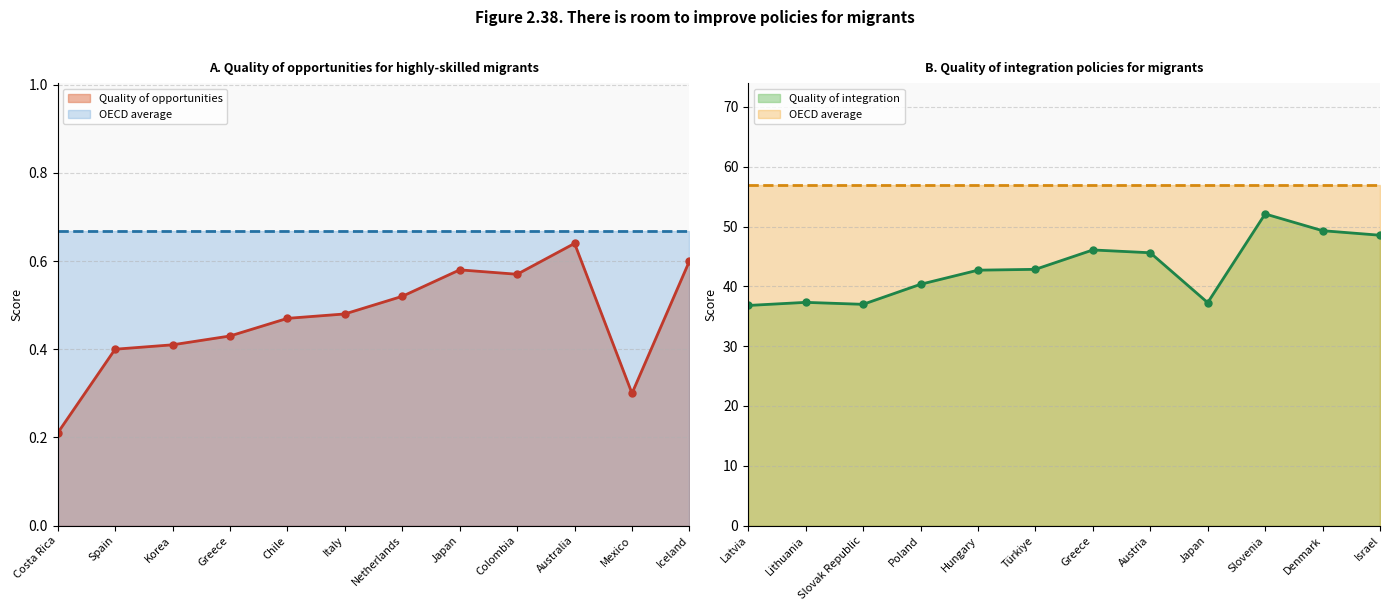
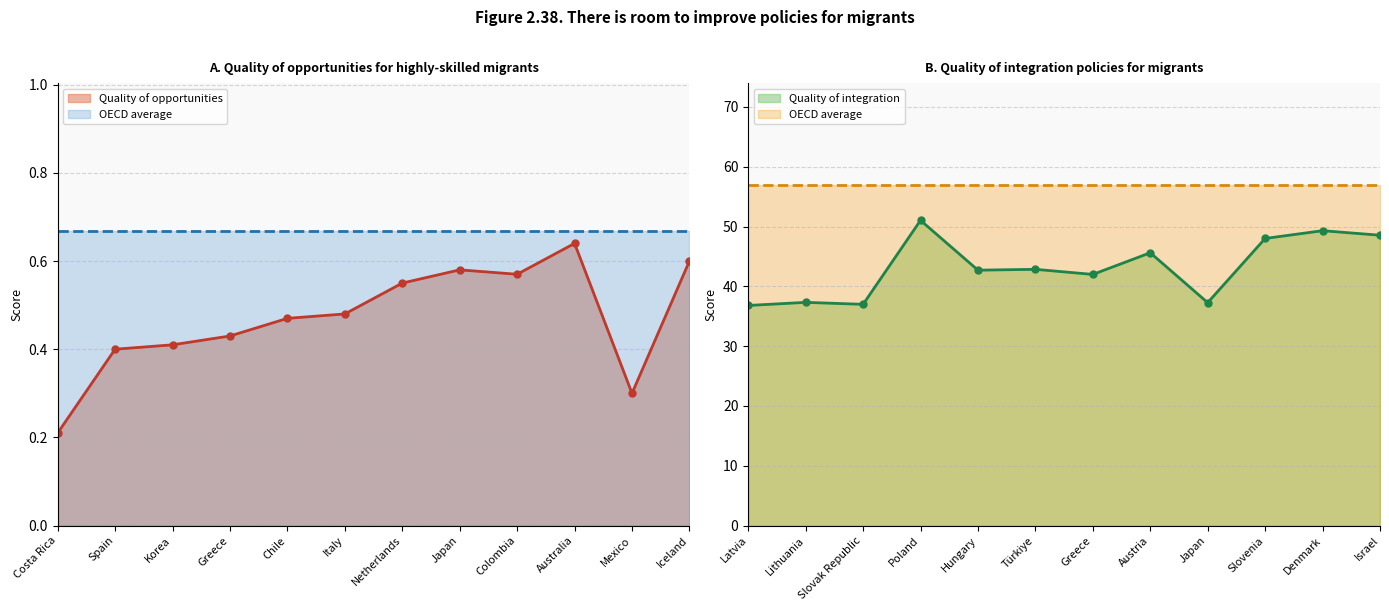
  {
    "A. Quality of opportunities for highly-skilled migrants": {
      "Quality of opportunities": {
        "Costa Rica": 0.21,
        "Spain": 0.40,
        "Korea": 0.41,
        "Greece": 0.43,
        "Chile": 0.47,
        "Italy": 0.48,
-       "Netherlands": 0.52,
+       "Netherlands": 0.55,
        "Japan": 0.58,
        "Colombia": 0.57,
        "Australia": 0.64,
        "Mexico": 0.30,
        "Iceland": 0.60
      }
    },
    "B. Quality of integration policies for migrants": {
      "Quality of integration": {
        "Latvia": 37,
        "Lithuania": 37,
        "Slovak Republic": 37,
-       "Poland": 40,
+       "Poland": 51,
        "Hungary": 43,
        "Türkiye": 43,
-       "Greece": 46,
+       "Greece": 42,
        "Austria": 46,
        "Japan": 37,
-       "Slovenia": 52,
+       "Slovenia": 48,
        "Denmark": 49,
        "Israel": 49
      },
      "OECD average": {
        "Latvia": 57,
        "Lithuania": 57,
        "Slovak Republic": 57,
        "Poland": 57,
        "Hungary": 57,
        "Türkiye": 57,
        "Greece": 57,
        "Austria": 57,
        "Japan": 57,
        "Slovenia": 57,
        "Denmark": 57,
        "Israel": 57
      }
    }
  }
